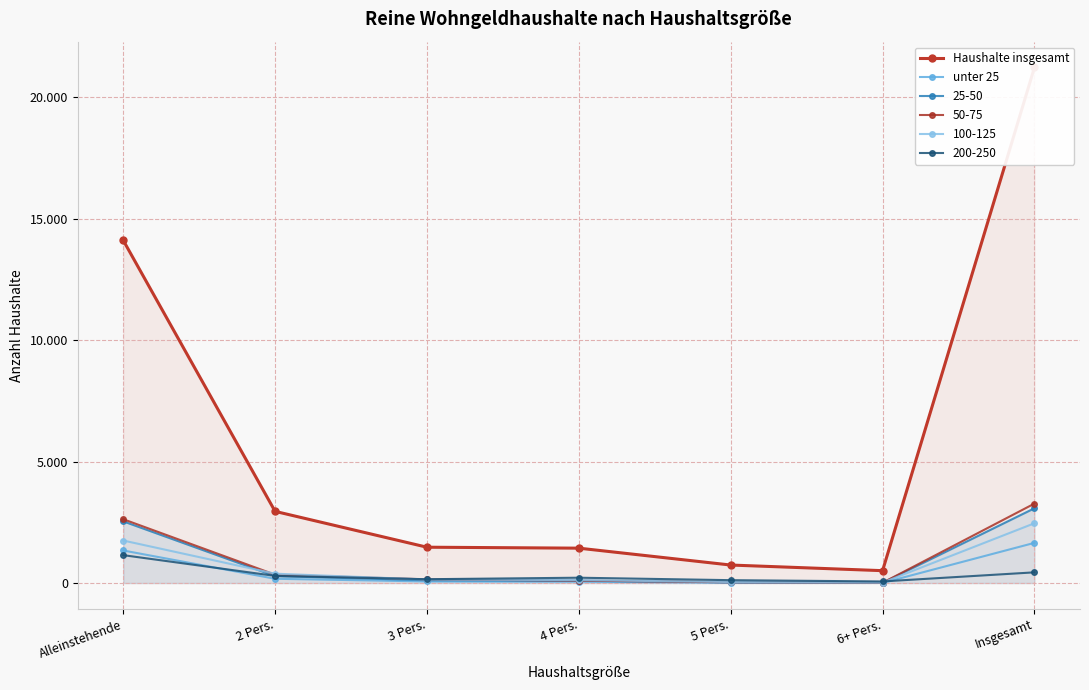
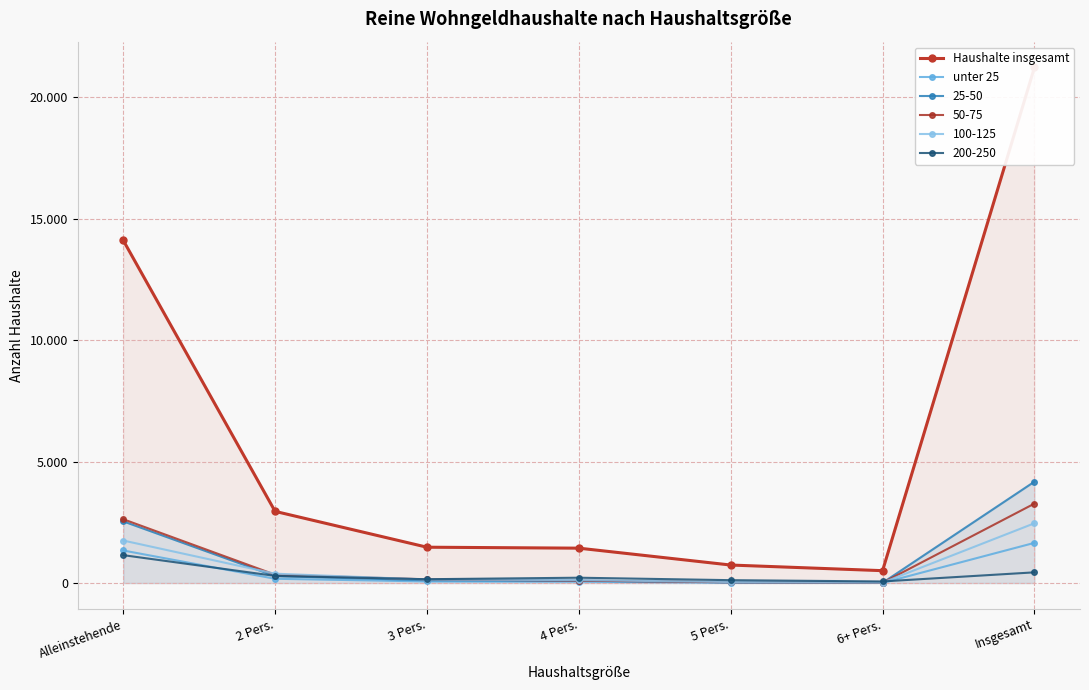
  {
    "25-50": {
-     "Insgesamt": 3.1
+     "Insgesamt": 4.2
    },
    "200-250": {
      "Alleinstehende": 1.1,
      "Insgesamt": 0.4
    }
  }
